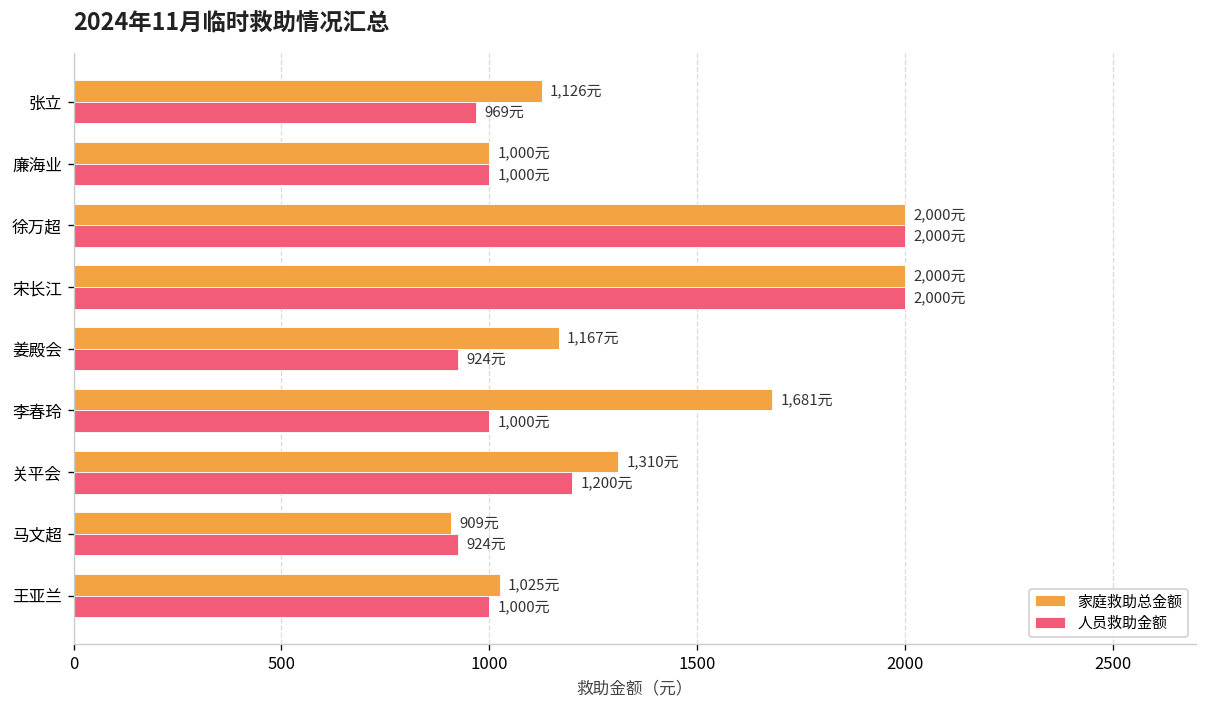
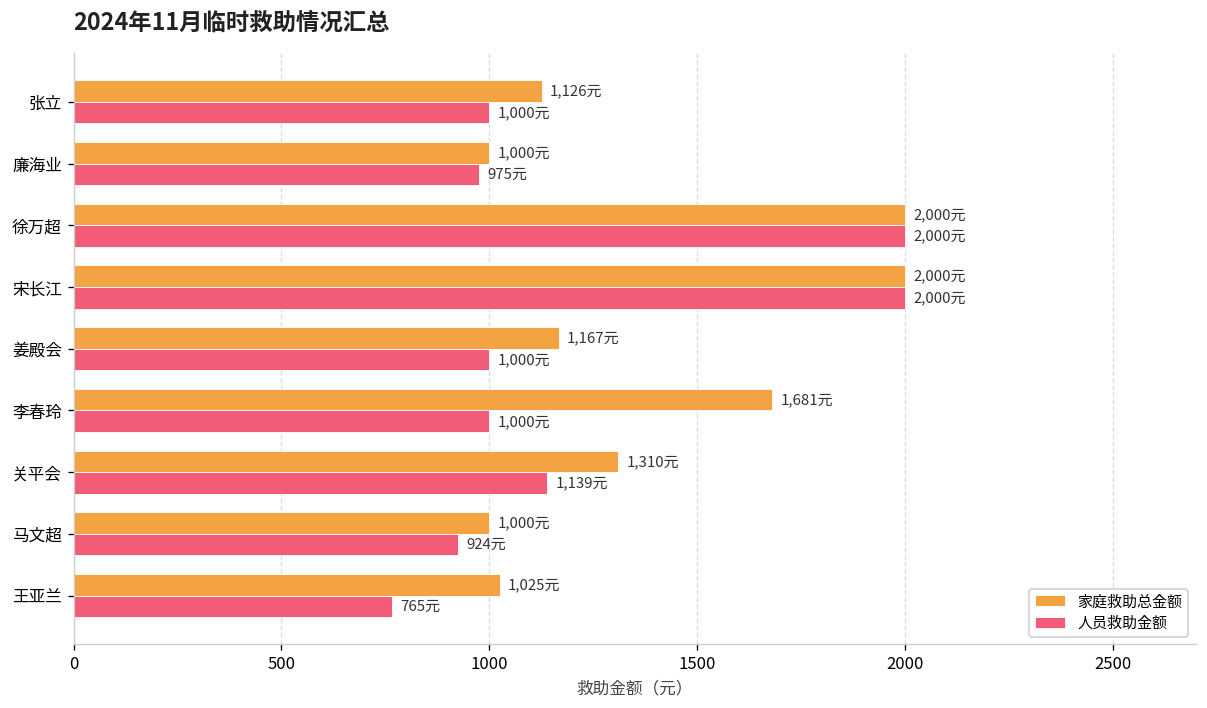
  {
    "家庭救助总金额": {
      "张立": "1,126元",
      "廉海业": "1,000元",
      "徐万超": "2,000元",
      "宋长江": "2,000元",
      "姜殿会": "1,167元",
      "李春玲": "1,681元",
      "关平会": "1,310元",
-     "马文超": "909元",
+     "马文超": "1,000元",
      "王亚兰": "1,025元"
    },
    "人员救助金额": {
-     "张立": "969元",
-     "廉海业": "1,000元",
+     "张立": "1,000元",
+     "廉海业": "975元",
      "徐万超": "2,000元",
      "宋长江": "2,000元",
-     "姜殿会": "924元",
+     "姜殿会": "1,000元",
      "李春玲": "1,000元",
-     "关平会": "1,200元",
+     "关平会": "1,139元",
      "马文超": "924元",
-     "王亚兰": "1,000元"
+     "王亚兰": "765元"
    }
  }
